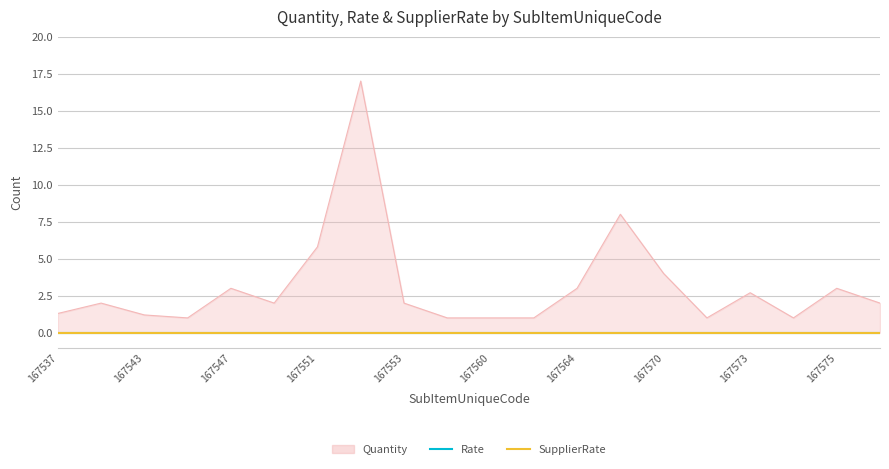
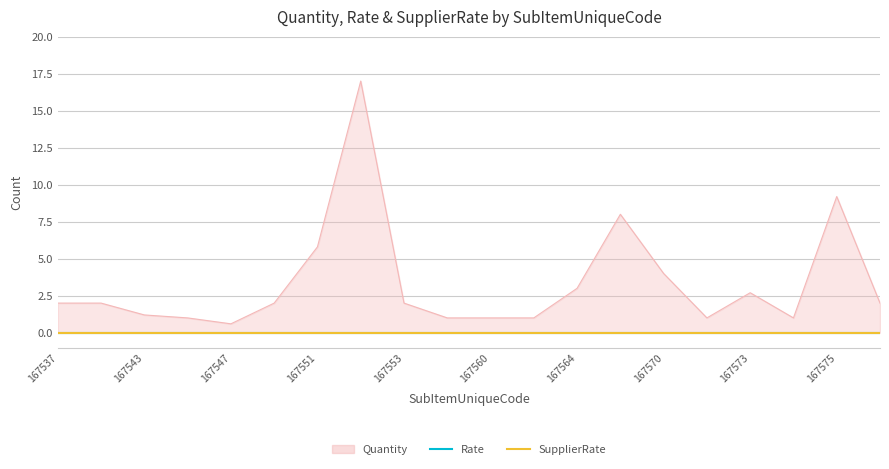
  {
    "Quantity": {
-     "167537": 1.3,
+     "167537": 2.0,
      "167543": 1.2,
-     "167547": 3.0,
+     "167547": 0.6,
      "167551": 5.8,
      "167553": 2.0,
      "167560": 1.0,
      "167564": 3.0,
      "167570": 4.0,
      "167573": 2.7,
-     "167575": 3.0
+     "167575": 9.2
    },
    "SupplierRate": {
      "167537": 0.0,
      "167543": 0.0,
      "167547": 0.0,
      "167551": 0.0,
      "167553": 0.0,
      "167560": 0.0,
      "167564": 0.0,
      "167570": 0.0,
      "167573": 0.0,
      "167575": 0.0
    }
  }
